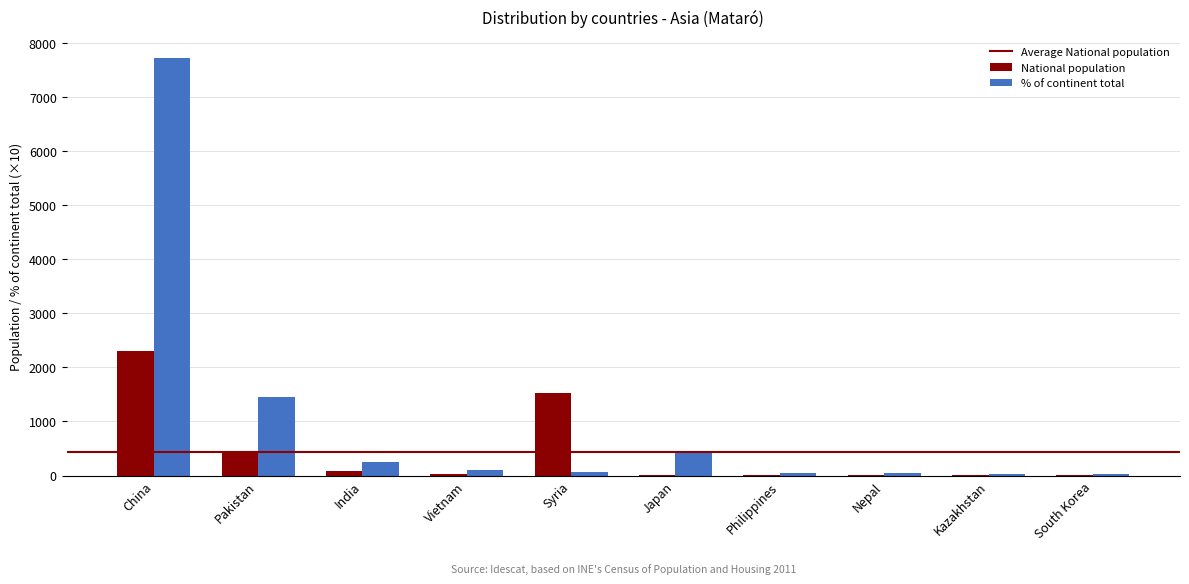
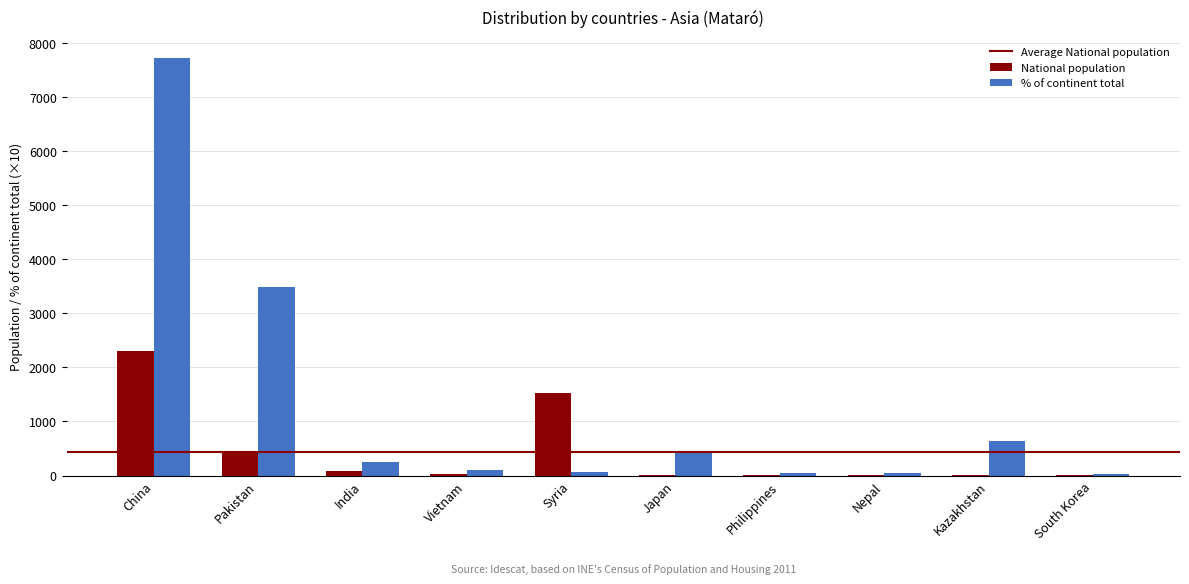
  {
    "National population": {
      "China": 2300,
      "Pakistan": 400,
      "India": 100,
      "Syria": 1500
    },
    "% of continent total": {
      "China": 7700,
-     "Pakistan": 1500,
+     "Pakistan": 3500,
      "India": 300,
      "Vietnam": 100,
      "Syria": 100,
      "Japan": 400,
      "Philippines": 100,
-     "Kazakhstan": 0
+     "Kazakhstan": 600
    }
  }
